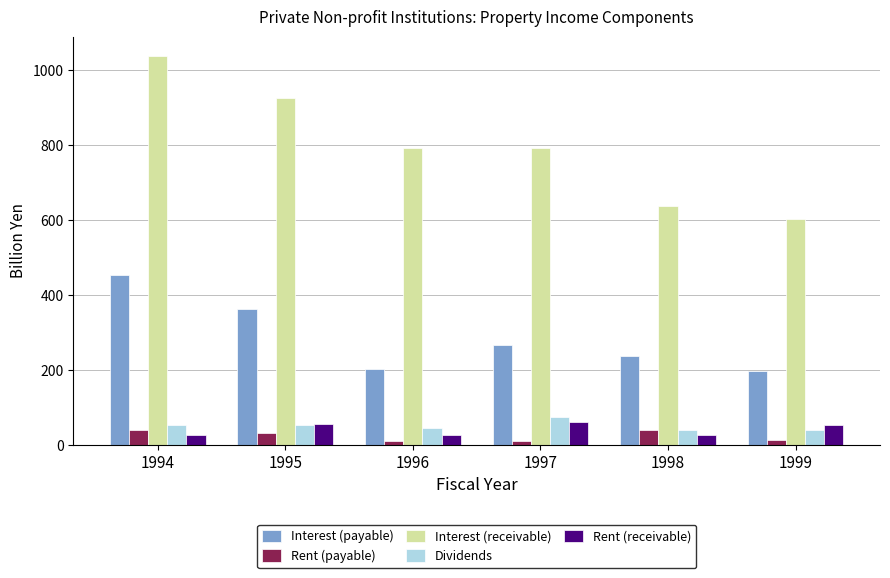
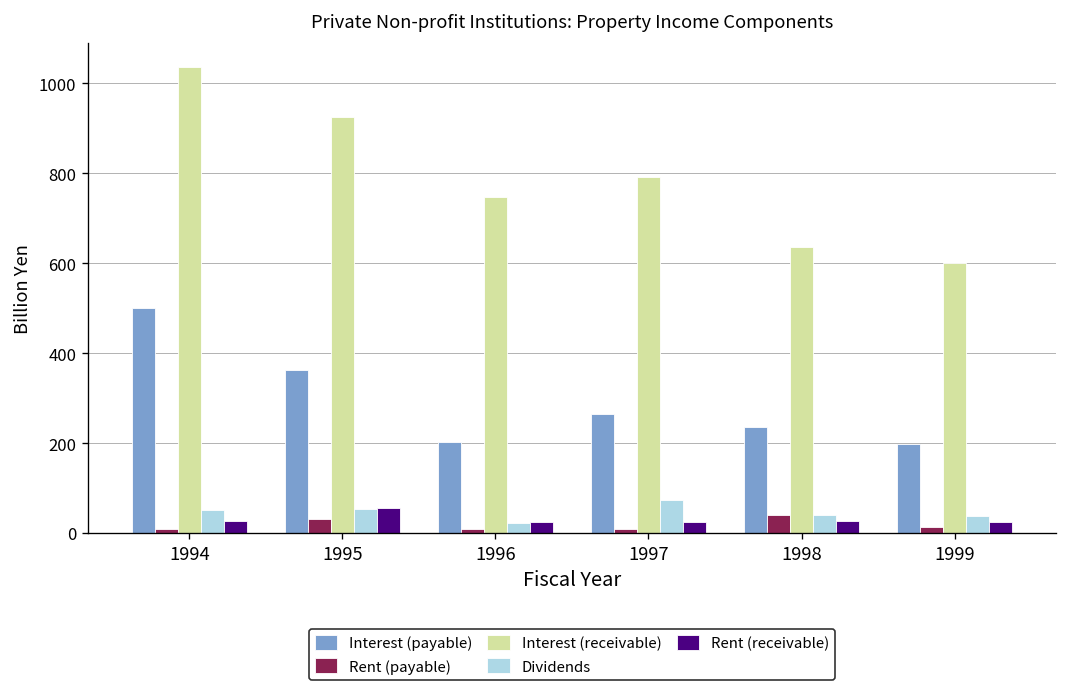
  {
    "Interest (payable)": {
-     "1994": 450,
+     "1994": 500,
      "1995": 360,
      "1996": 200,
      "1997": 270,
      "1998": 240,
      "1999": 200
    },
    "Rent (payable)": {
-     "1994": 40,
+     "1994": 10,
      "1995": 30,
      "1996": 10,
      "1997": 10,
      "1998": 40,
      "1999": 10
    },
    "Interest (receivable)": {
      "1994": 1040,
      "1995": 920,
-     "1996": 790,
+     "1996": 750,
      "1997": 790,
      "1998": 640,
      "1999": 600
    },
    "Dividends": {
      "1994": 50,
      "1995": 50,
-     "1996": 50,
+     "1996": 20,
      "1997": 70,
      "1998": 40,
      "1999": 40
    },
    "Rent (receivable)": {
      "1994": 30,
      "1995": 60,
      "1996": 30,
-     "1997": 60,
+     "1997": 30,
      "1998": 30,
-     "1999": 50
+     "1999": 20
    }
  }
